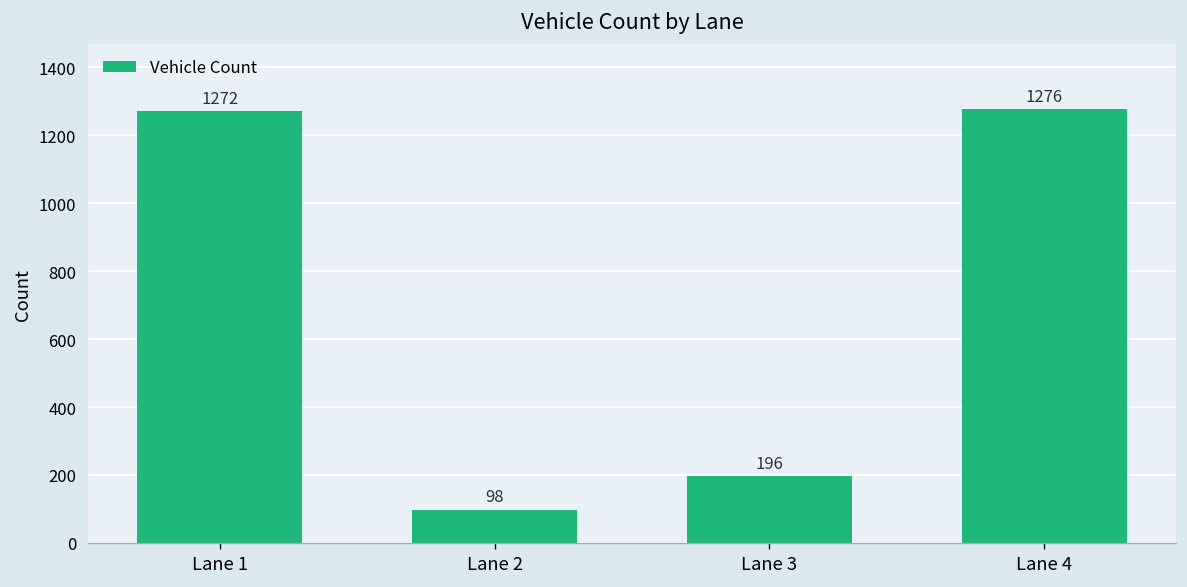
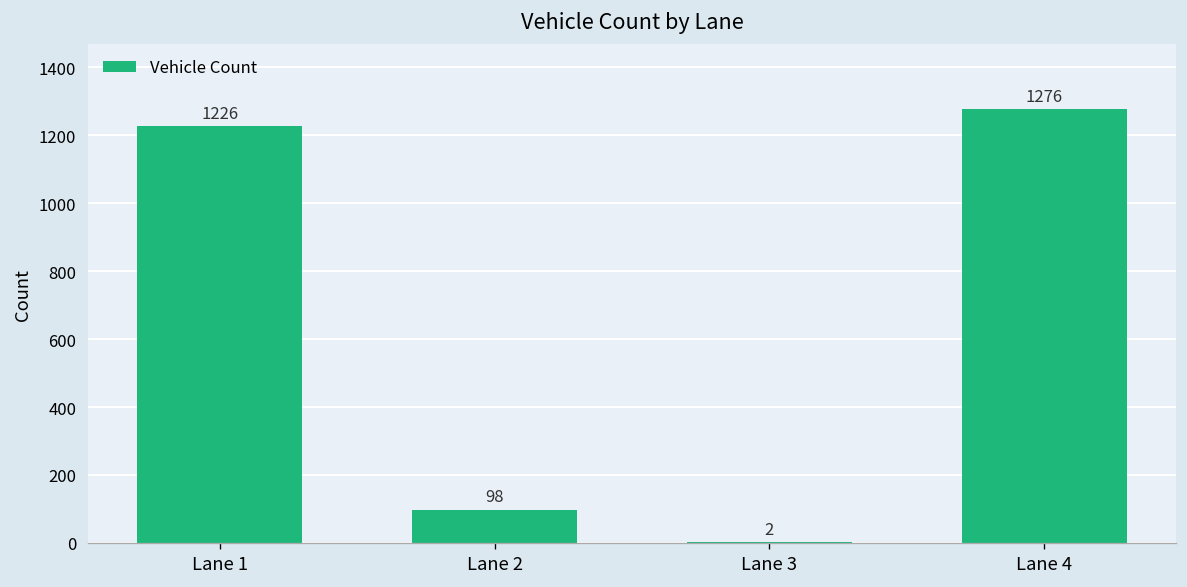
  {
-   "Lane 1": 1272,
+   "Lane 1": 1226,
    "Lane 2": 98,
-   "Lane 3": 196,
+   "Lane 3": 2,
    "Lane 4": 1276
  }
